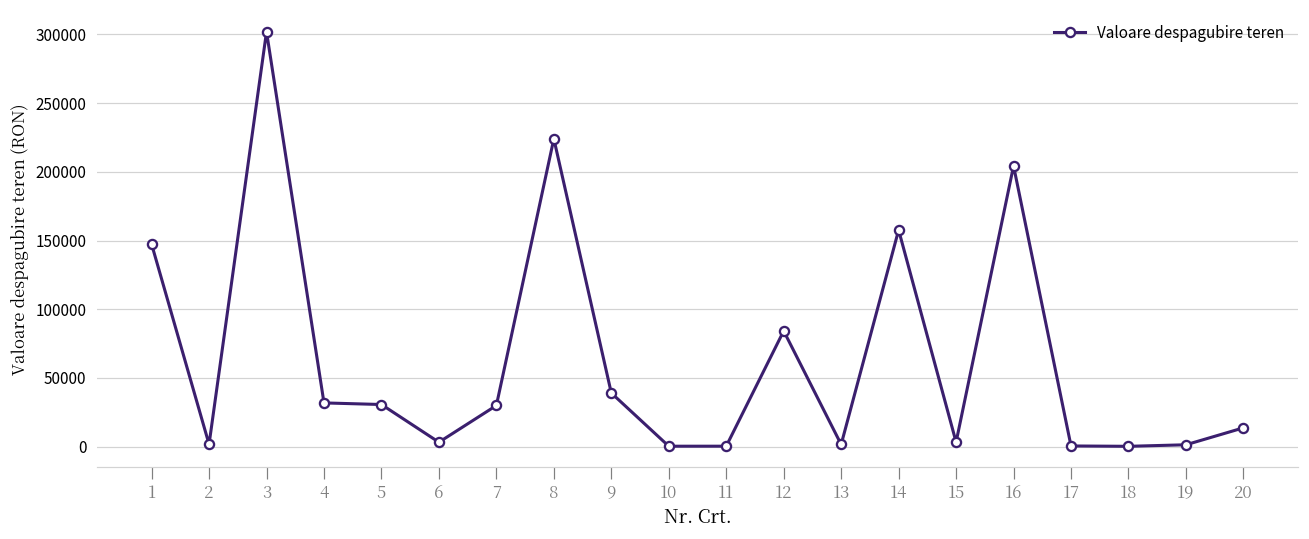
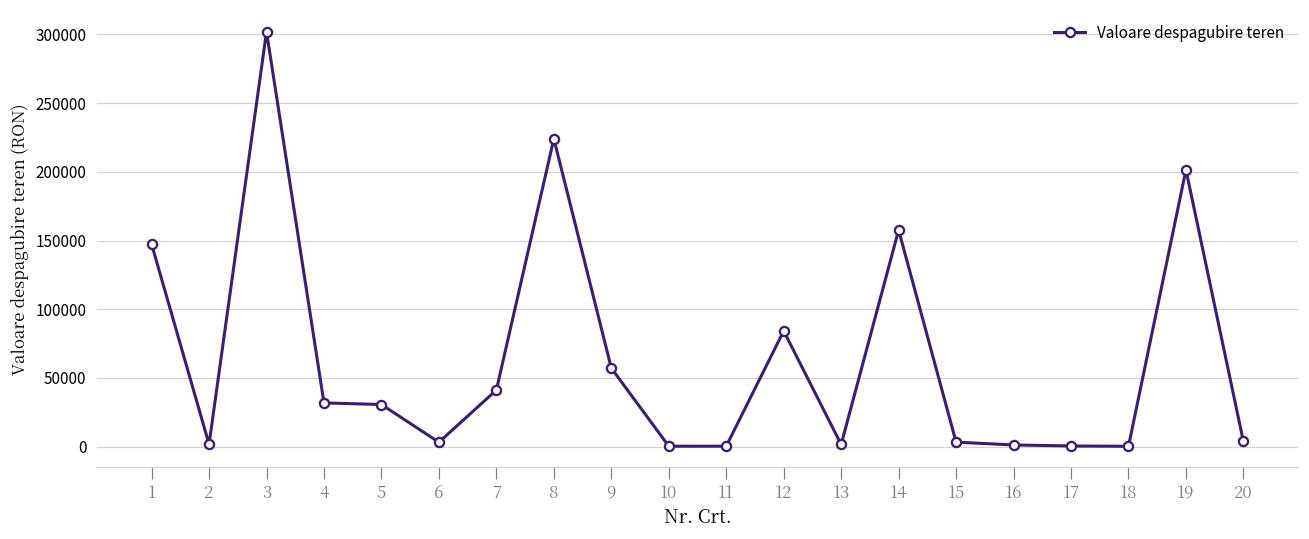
  {
    "1": 147000,
    "2": 2000,
    "3": 302000,
    "4": 32000,
    "5": 31000,
    "6": 3000,
-   "7": 30000,
+   "7": 41000,
    "8": 224000,
-   "9": 39000,
+   "9": 57000,
    "10": 0,
    "11": 0,
    "12": 84000,
    "13": 2000,
    "14": 158000,
    "15": 3000,
-   "16": 204000,
+   "16": 1000,
    "17": 1000,
    "18": 0,
-   "19": 1000,
-   "20": 14000
+   "19": 201000,
+   "20": 4000
  }
